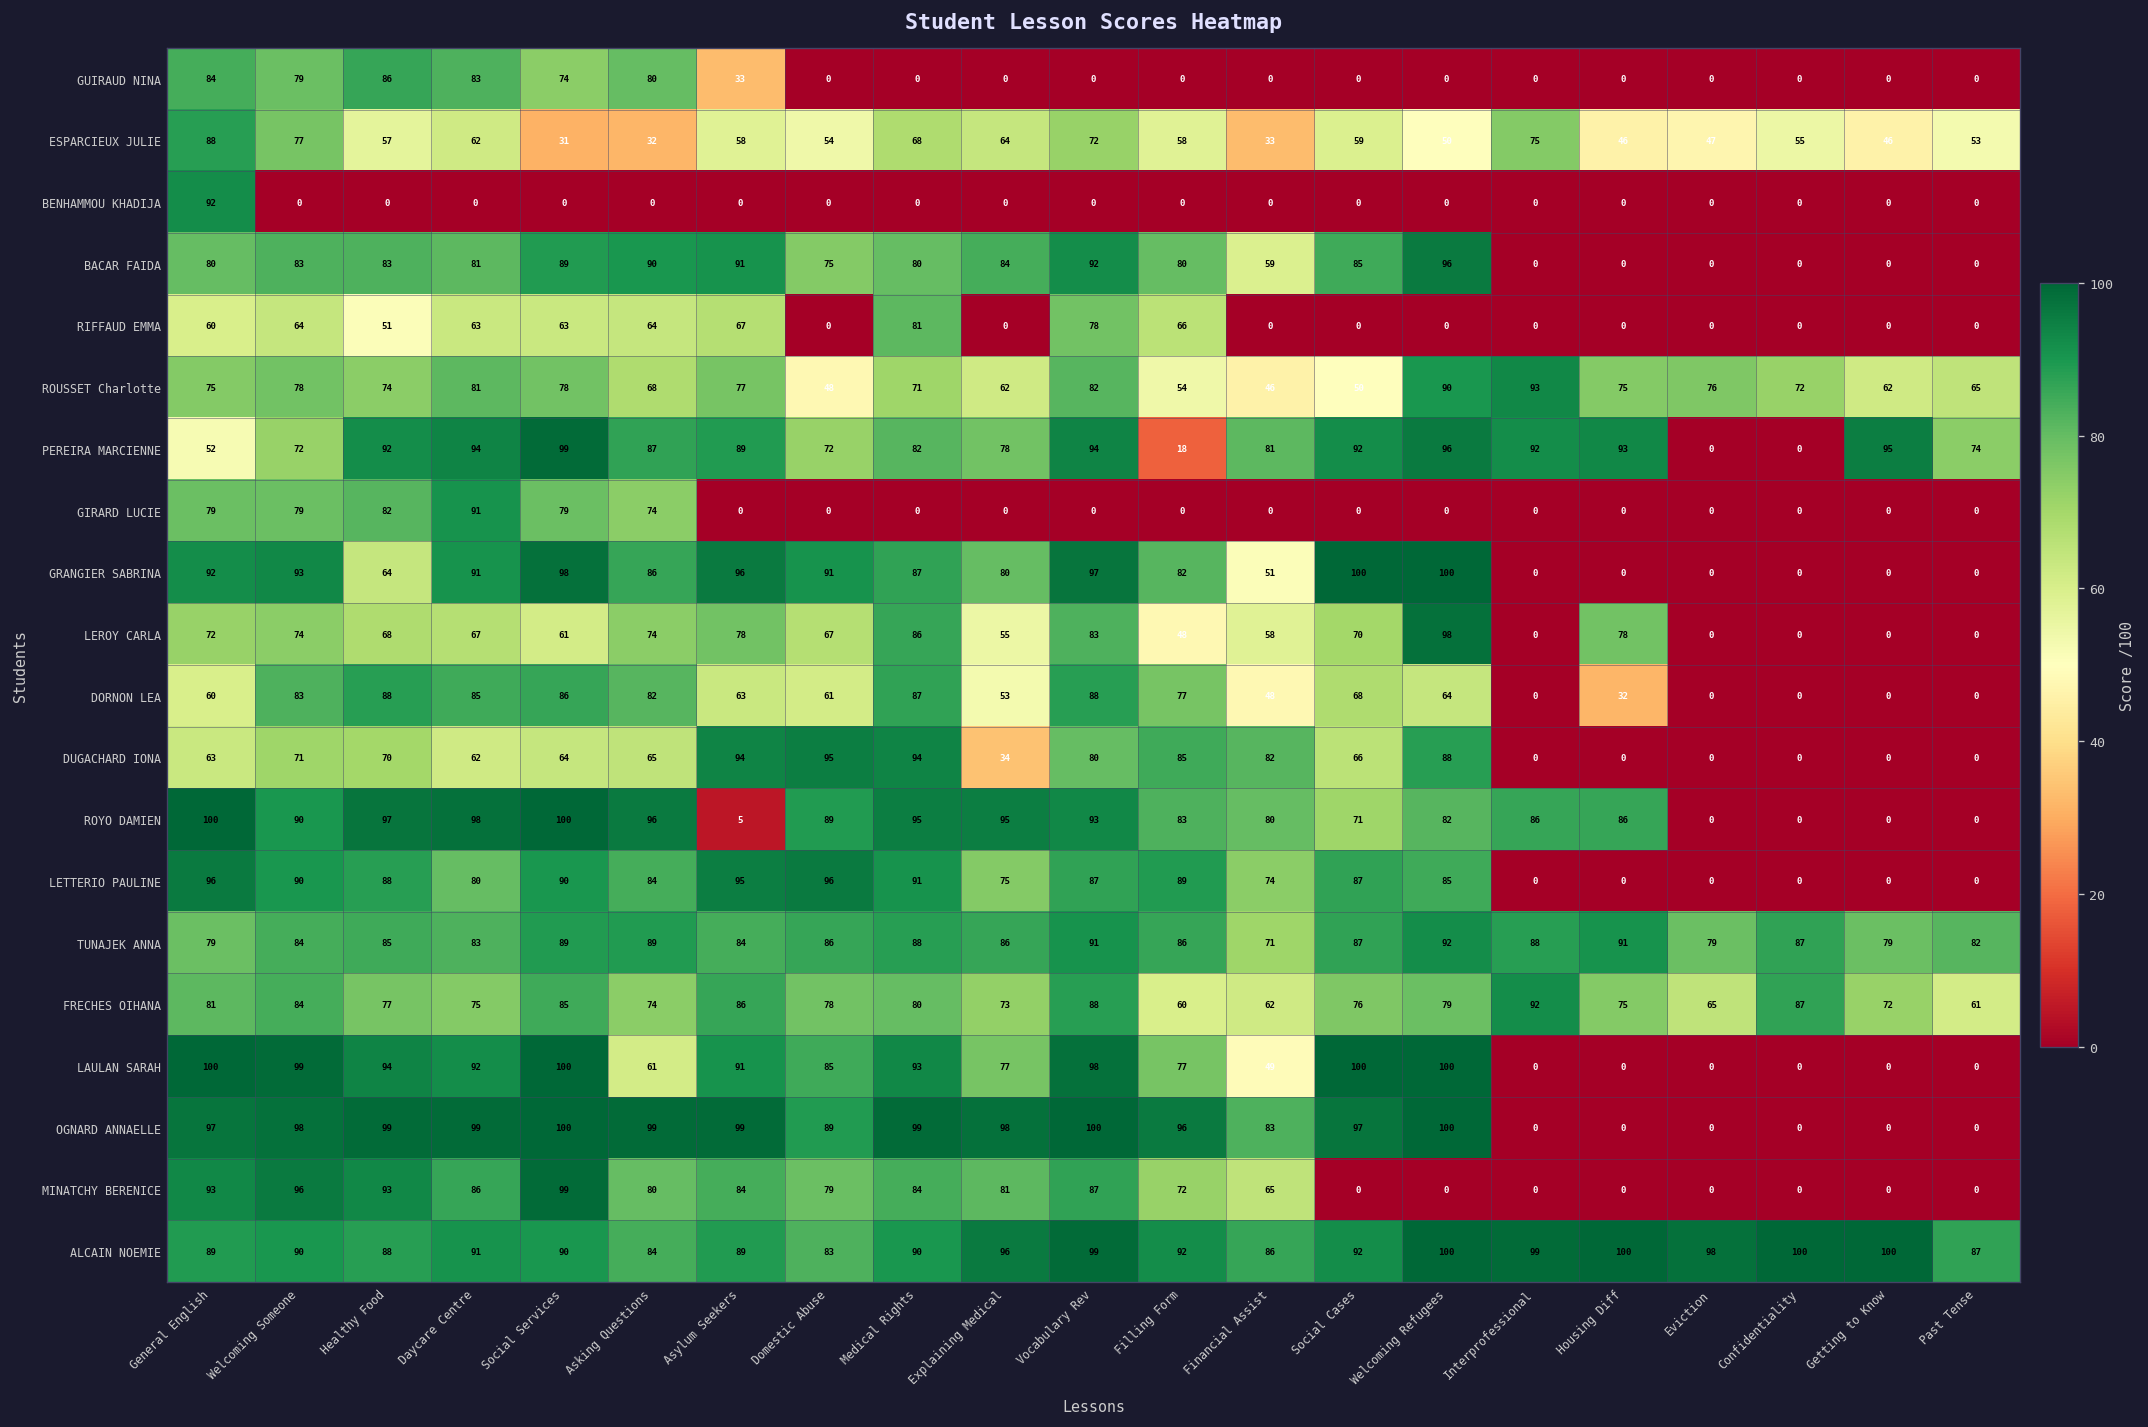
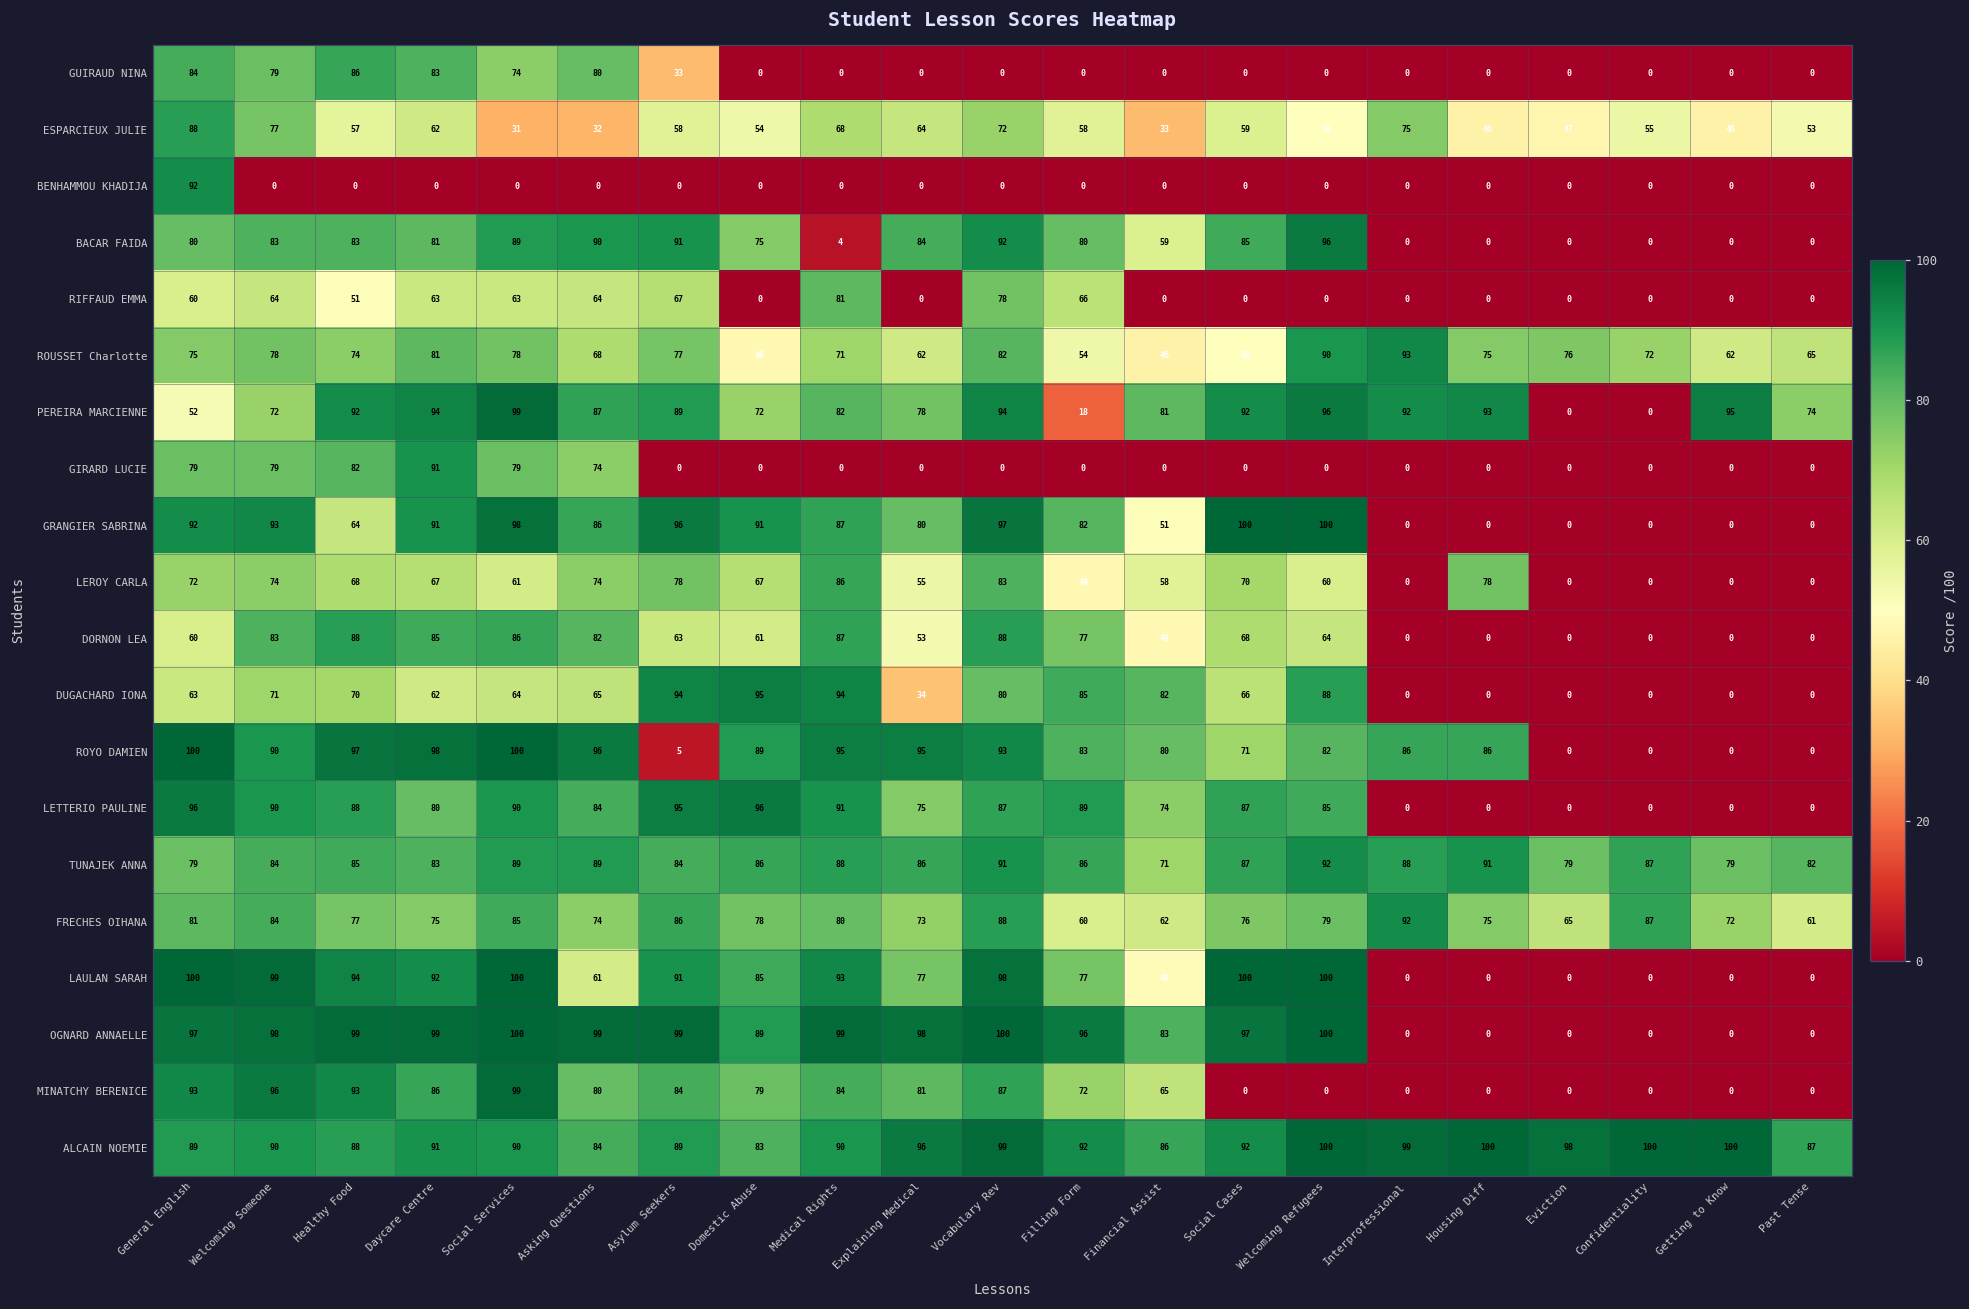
  {
    "BACAR FAIDA": {
      "General English": 80,
      "Welcoming Someone": 83,
      "Healthy Food": 83,
      "Daycare Centre": 81,
      "Social Services": 89,
      "Asking Questions": 90,
      "Asylum Seekers": 91,
      "Domestic Abuse": 75,
-     "Medical Rights": 80,
+     "Medical Rights": 4,
      "Explaining Medical": 84,
      "Vocabulary Rev": 92,
      "Filling Form": 80,
      "Financial Assist": 59,
      "Social Cases": 85,
      "Welcoming Refugees": 96,
      "Interprofessional": 0,
      "Housing Diff": 0,
      "Eviction": 0,
      "Confidentiality": 0,
      "Getting to Know": 0,
      "Past Tense": 0
    },
    "LEROY CARLA": {
      "General English": 72,
      "Welcoming Someone": 74,
      "Healthy Food": 68,
      "Daycare Centre": 67,
      "Social Services": 61,
      "Asking Questions": 74,
      "Asylum Seekers": 78,
      "Domestic Abuse": 67,
      "Medical Rights": 86,
      "Explaining Medical": 55,
      "Vocabulary Rev": 83,
      "Filling Form": 48,
      "Financial Assist": 58,
      "Social Cases": 70,
-     "Welcoming Refugees": 98,
+     "Welcoming Refugees": 60,
      "Interprofessional": 0,
      "Housing Diff": 78,
      "Eviction": 0,
      "Confidentiality": 0,
      "Getting to Know": 0,
      "Past Tense": 0
    },
    "DORNON LEA": {
      "General English": 60,
      "Welcoming Someone": 83,
      "Healthy Food": 88,
      "Daycare Centre": 85,
      "Social Services": 86,
      "Asking Questions": 82,
      "Asylum Seekers": 63,
      "Domestic Abuse": 61,
      "Medical Rights": 87,
      "Explaining Medical": 53,
      "Vocabulary Rev": 88,
      "Filling Form": 77,
      "Financial Assist": 48,
      "Social Cases": 68,
      "Welcoming Refugees": 64,
      "Interprofessional": 0,
-     "Housing Diff": 32,
+     "Housing Diff": 0,
      "Eviction": 0,
      "Confidentiality": 0,
      "Getting to Know": 0,
      "Past Tense": 0
    }
  }
